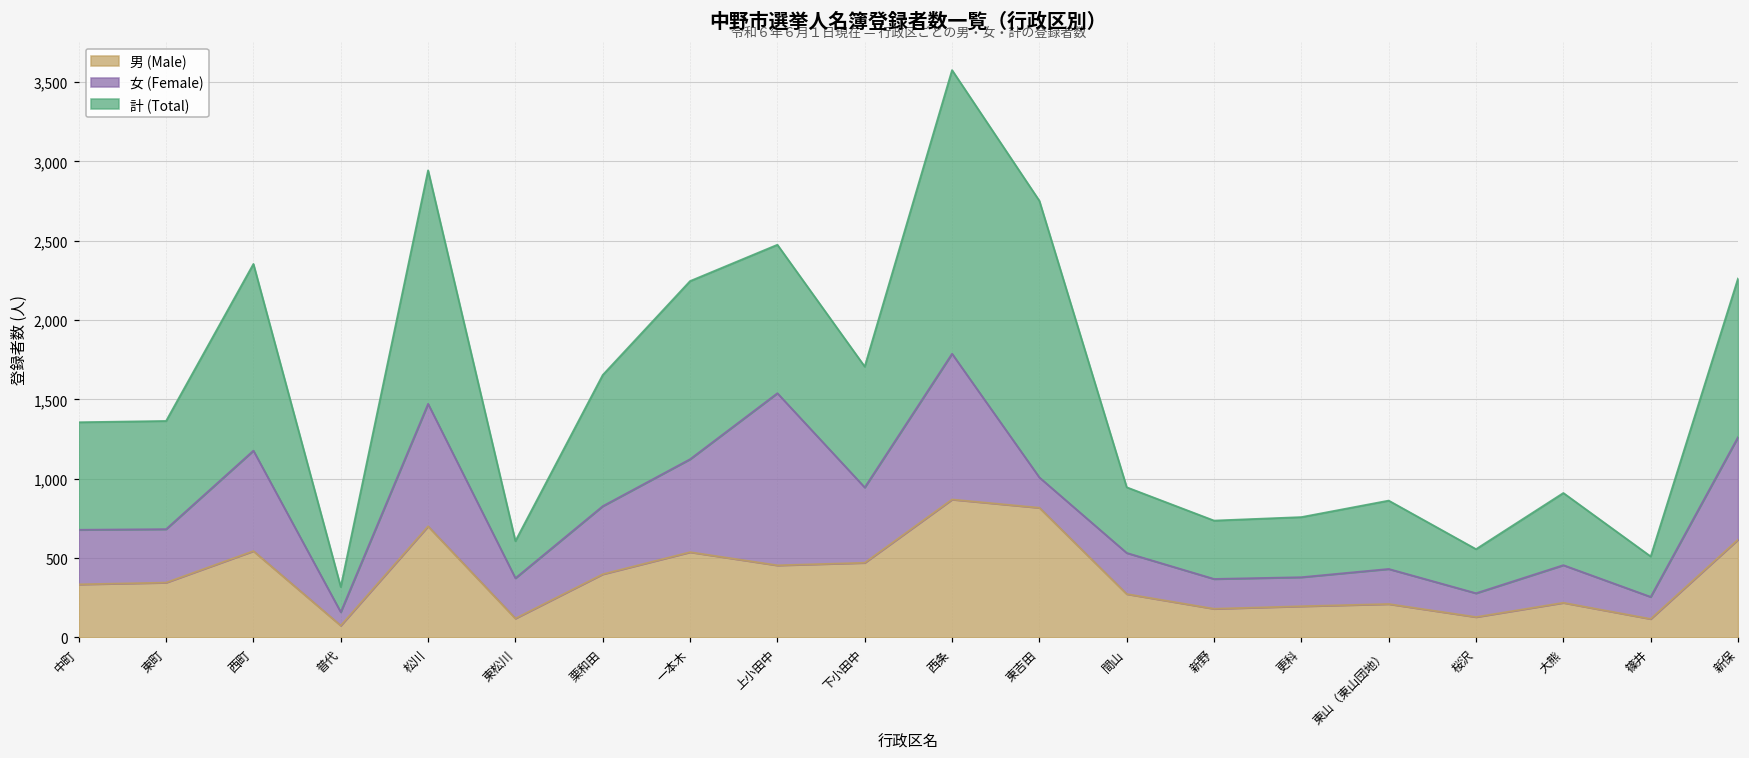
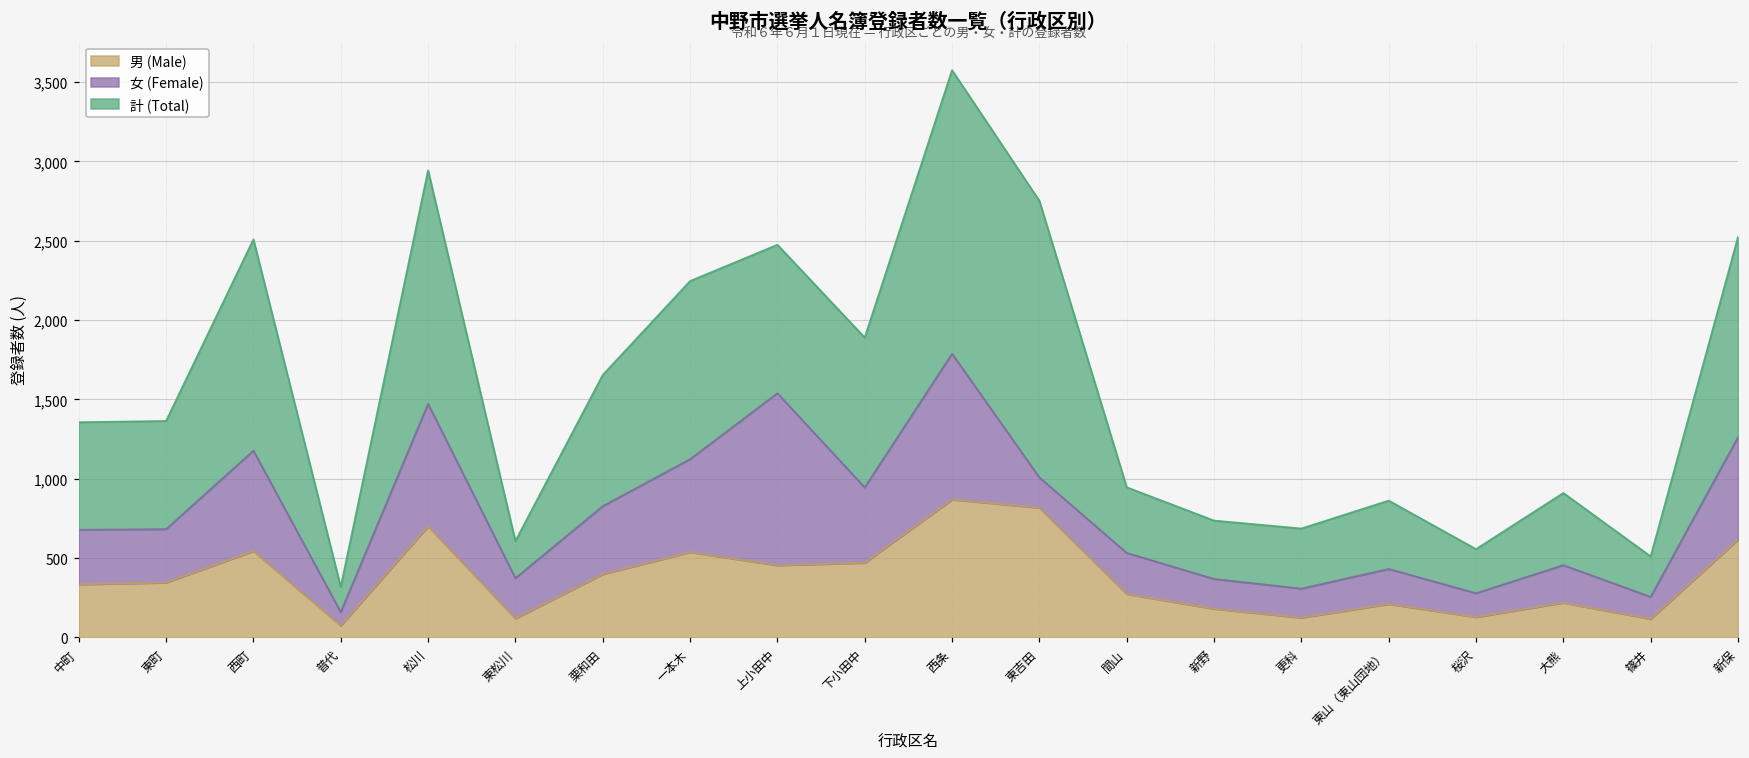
  {
    "男 (Male)": {
      "中町": "330",
      "東町": "350",
      "西町": "540",
      "普代": "70",
      "松川": "700",
      "東松川": "120",
      "栗和田": "400",
      "一本木": "540",
      "上小田中": "450",
      "下小田中": "470",
      "西条": "870",
      "東吉田": "820",
      "間山": "270",
      "新野": "180",
-     "更科": "200",
+     "更科": "120",
      "東山（東山団地）": "210",
      "桜沢": "130",
      "大熊": "220",
      "篠井": "120",
      "新保": "620"
    },
    "女 (Female)": {
      "中町": "340",
      "東町": "340",
      "西町": "630",
      "普代": "90",
      "松川": "770",
      "東松川": "250",
      "栗和田": "430",
      "一本木": "590",
      "上小田中": "1,090",
      "下小田中": "480",
      "西条": "920",
      "東吉田": "190",
      "間山": "260",
      "新野": "190",
      "更科": "180",
      "東山（東山団地）": "220",
      "桜沢": "150",
      "大熊": "240",
      "篠井": "140",
      "新保": "650"
    },
    "計 (Total)": {
      "中町": "680",
      "東町": "680",
-     "西町": "1,180",
+     "西町": "1,330",
      "普代": "160",
      "松川": "1,470",
      "東松川": "230",
      "栗和田": "830",
      "一本木": "1,120",
      "上小田中": "940",
-     "下小田中": "760",
+     "下小田中": "950",
      "西条": "1,790",
      "東吉田": "1,740",
      "間山": "410",
      "新野": "370",
      "更科": "380",
      "東山（東山団地）": "430",
      "桜沢": "280",
      "大熊": "460",
      "篠井": "260",
-     "新保": "1,000"
+     "新保": "1,260"
    }
  }
